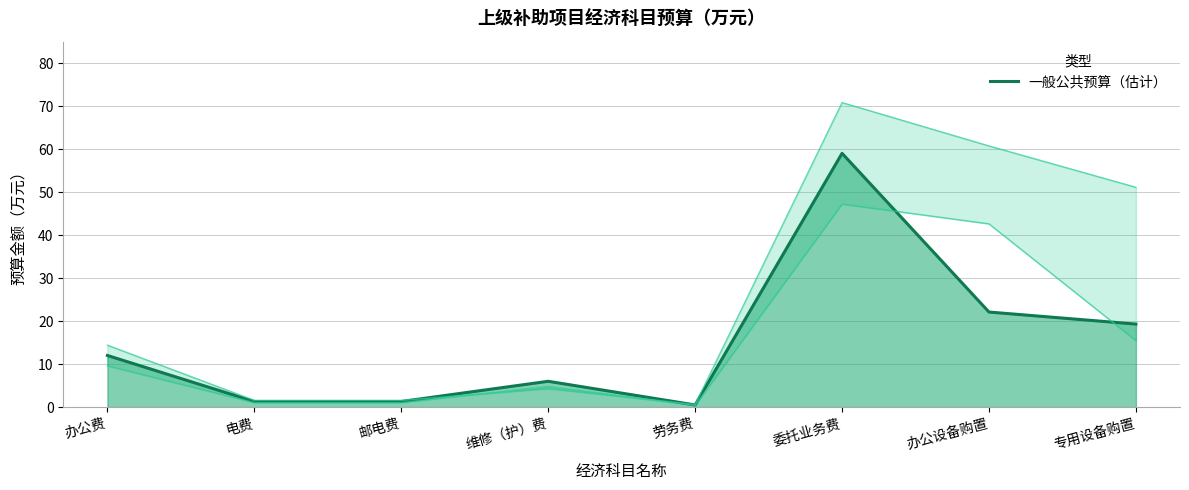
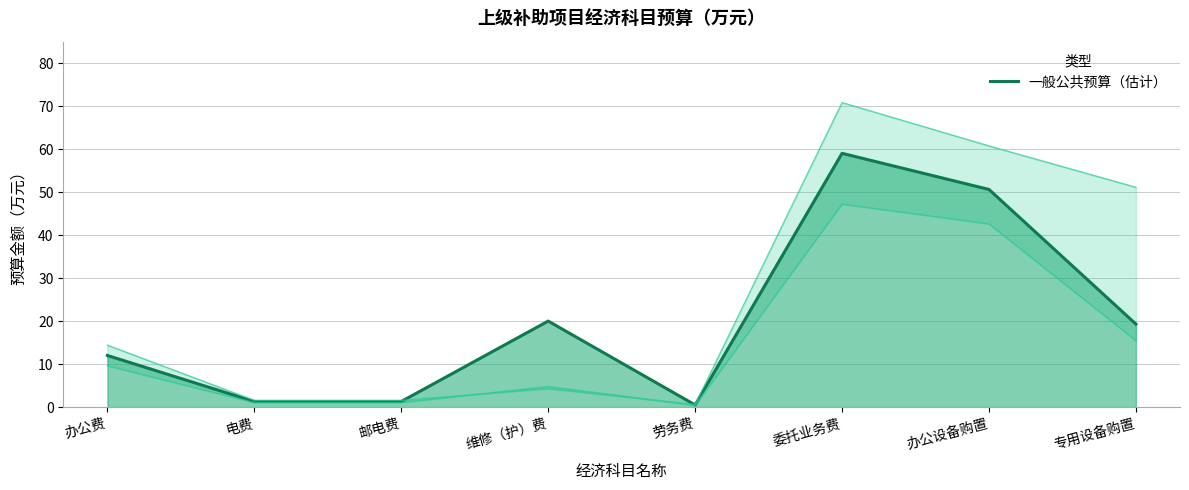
  {
    "一般公共预算（估计）": {
      "办公费": 12,
-     "维修（护）费": 6,
+     "维修（护）费": 20,
      "委托业务费": 59,
-     "办公设备购置": 22,
+     "办公设备购置": 51,
      "专用设备购置": 19
    }
  }
